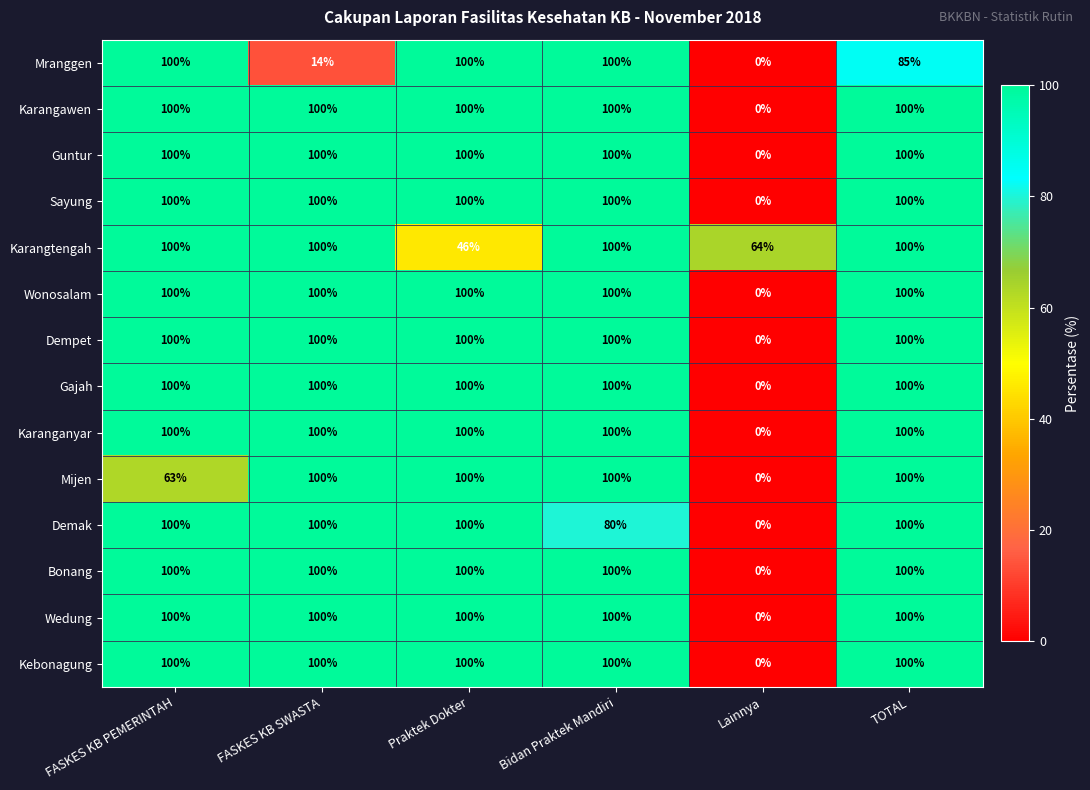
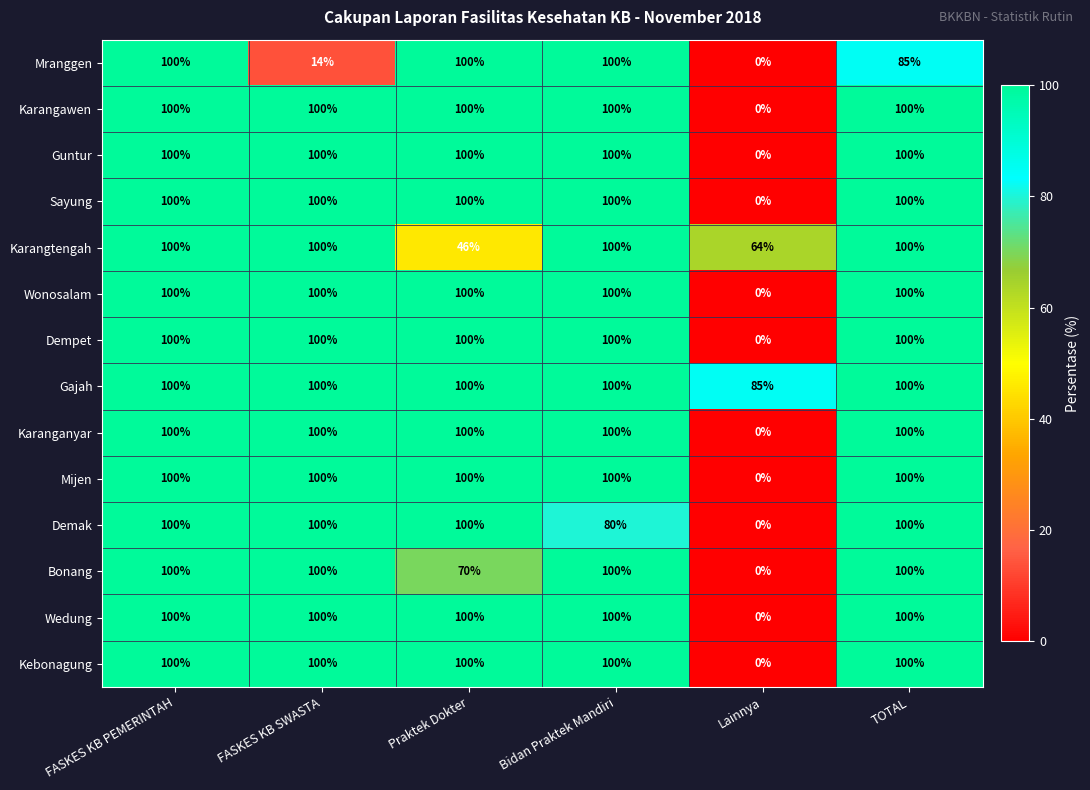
  {
    "Mranggen": {
      "FASKES KB PEMERINTAH": "100%",
      "FASKES KB SWASTA": "14%",
      "Praktek Dokter": "100%",
      "Bidan Praktek Mandiri": "100%",
      "Lainnya": "0%",
      "TOTAL": "85%"
    },
    "Karangawen": {
      "FASKES KB PEMERINTAH": "100%",
      "FASKES KB SWASTA": "100%",
      "Praktek Dokter": "100%",
      "Bidan Praktek Mandiri": "100%",
      "Lainnya": "0%",
      "TOTAL": "100%"
    },
    "Guntur": {
      "FASKES KB PEMERINTAH": "100%",
      "FASKES KB SWASTA": "100%",
      "Praktek Dokter": "100%",
      "Bidan Praktek Mandiri": "100%",
      "Lainnya": "0%",
      "TOTAL": "100%"
    },
    "Sayung": {
      "FASKES KB PEMERINTAH": "100%",
      "FASKES KB SWASTA": "100%",
      "Praktek Dokter": "100%",
      "Bidan Praktek Mandiri": "100%",
      "Lainnya": "0%",
      "TOTAL": "100%"
    },
    "Karangtengah": {
      "FASKES KB PEMERINTAH": "100%",
      "FASKES KB SWASTA": "100%",
      "Praktek Dokter": "46%",
      "Bidan Praktek Mandiri": "100%",
      "Lainnya": "64%",
      "TOTAL": "100%"
    },
    "Wonosalam": {
      "FASKES KB PEMERINTAH": "100%",
      "FASKES KB SWASTA": "100%",
      "Praktek Dokter": "100%",
      "Bidan Praktek Mandiri": "100%",
      "Lainnya": "0%",
      "TOTAL": "100%"
    },
    "Dempet": {
      "FASKES KB PEMERINTAH": "100%",
      "FASKES KB SWASTA": "100%",
      "Praktek Dokter": "100%",
      "Bidan Praktek Mandiri": "100%",
      "Lainnya": "0%",
      "TOTAL": "100%"
    },
    "Gajah": {
      "FASKES KB PEMERINTAH": "100%",
      "FASKES KB SWASTA": "100%",
      "Praktek Dokter": "100%",
      "Bidan Praktek Mandiri": "100%",
-     "Lainnya": "0%",
+     "Lainnya": "85%",
      "TOTAL": "100%"
    },
    "Karanganyar": {
      "FASKES KB PEMERINTAH": "100%",
      "FASKES KB SWASTA": "100%",
      "Praktek Dokter": "100%",
      "Bidan Praktek Mandiri": "100%",
      "Lainnya": "0%",
      "TOTAL": "100%"
    },
    "Mijen": {
-     "FASKES KB PEMERINTAH": "63%",
+     "FASKES KB PEMERINTAH": "100%",
      "FASKES KB SWASTA": "100%",
      "Praktek Dokter": "100%",
      "Bidan Praktek Mandiri": "100%",
      "Lainnya": "0%",
      "TOTAL": "100%"
    },
    "Demak": {
      "FASKES KB PEMERINTAH": "100%",
      "FASKES KB SWASTA": "100%",
      "Praktek Dokter": "100%",
      "Bidan Praktek Mandiri": "80%",
      "Lainnya": "0%",
      "TOTAL": "100%"
    },
    "Bonang": {
      "FASKES KB PEMERINTAH": "100%",
      "FASKES KB SWASTA": "100%",
-     "Praktek Dokter": "100%",
+     "Praktek Dokter": "70%",
      "Bidan Praktek Mandiri": "100%",
      "Lainnya": "0%",
      "TOTAL": "100%"
    },
    "Wedung": {
      "FASKES KB PEMERINTAH": "100%",
      "FASKES KB SWASTA": "100%",
      "Praktek Dokter": "100%",
      "Bidan Praktek Mandiri": "100%",
      "Lainnya": "0%",
      "TOTAL": "100%"
    },
    "Kebonagung": {
      "FASKES KB PEMERINTAH": "100%",
      "FASKES KB SWASTA": "100%",
      "Praktek Dokter": "100%",
      "Bidan Praktek Mandiri": "100%",
      "Lainnya": "0%",
      "TOTAL": "100%"
    }
  }
